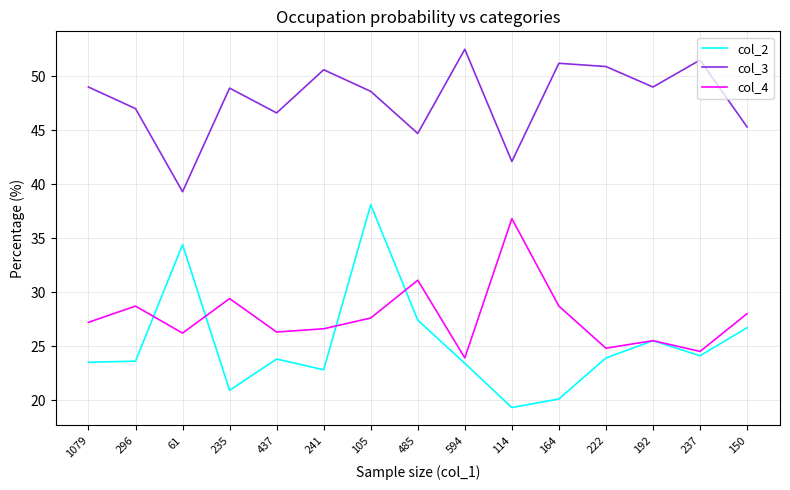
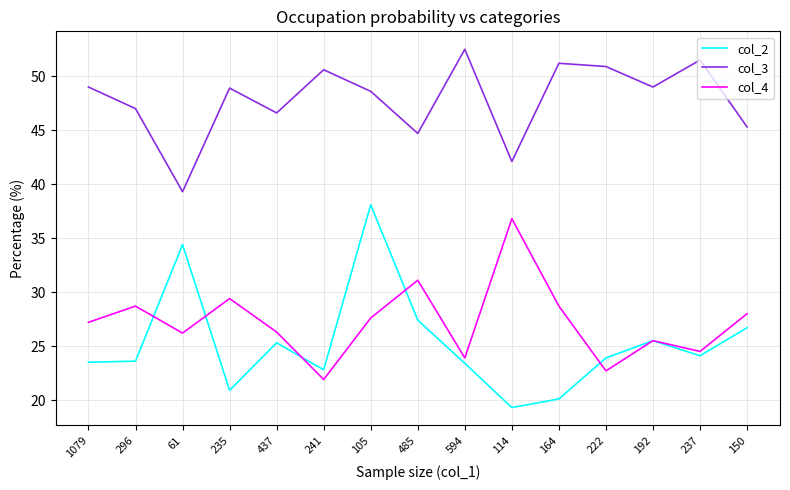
  {
    "col_2": {
      "1079": 23.5,
      "296": 23.6,
      "61": 34.4,
      "235": 20.9,
-     "437": 23.8,
+     "437": 25.3,
      "241": 22.8,
      "105": 38.1,
      "485": 27.4,
      "594": 23.4,
      "114": 19.3,
      "164": 20.1,
      "222": 23.9,
      "237": 24.1,
      "150": 26.7
    },
    "col_3": {
      "1079": 49.0,
      "296": 47.0,
      "61": 39.3,
      "235": 48.9,
      "437": 46.6,
      "241": 50.6,
      "105": 48.6,
      "485": 44.7,
      "594": 52.5,
      "114": 42.1,
      "164": 51.2,
      "222": 50.9,
      "192": 49.0,
      "150": 45.3
    },
    "col_4": {
      "1079": 27.2,
      "296": 28.7,
      "61": 26.2,
      "235": 29.4,
      "437": 26.3,
-     "241": 26.6,
+     "241": 21.9,
      "105": 27.6,
      "485": 31.1,
      "594": 23.9,
      "114": 36.8,
      "164": 28.7,
-     "222": 24.8,
+     "222": 22.7,
      "237": 24.5,
      "150": 28.0
    }
  }
